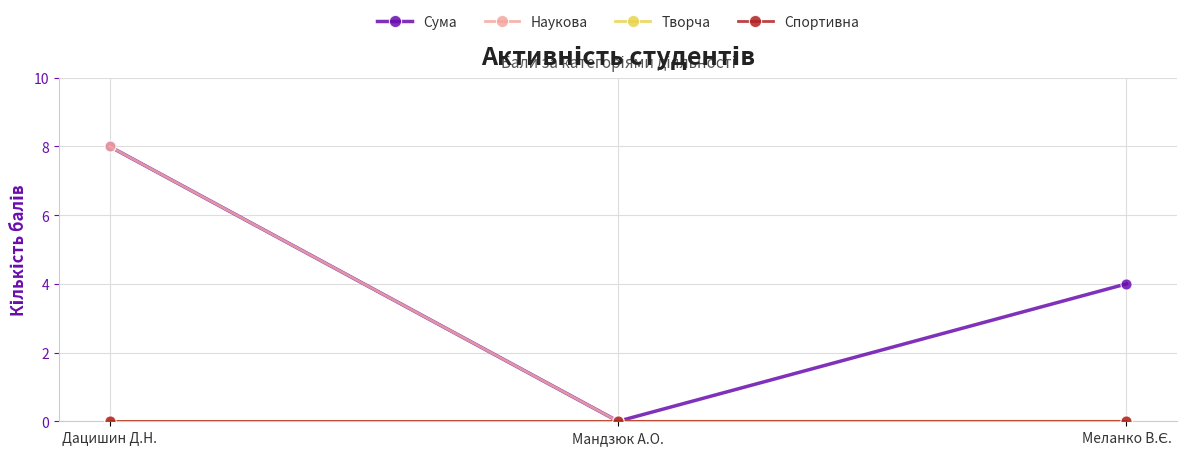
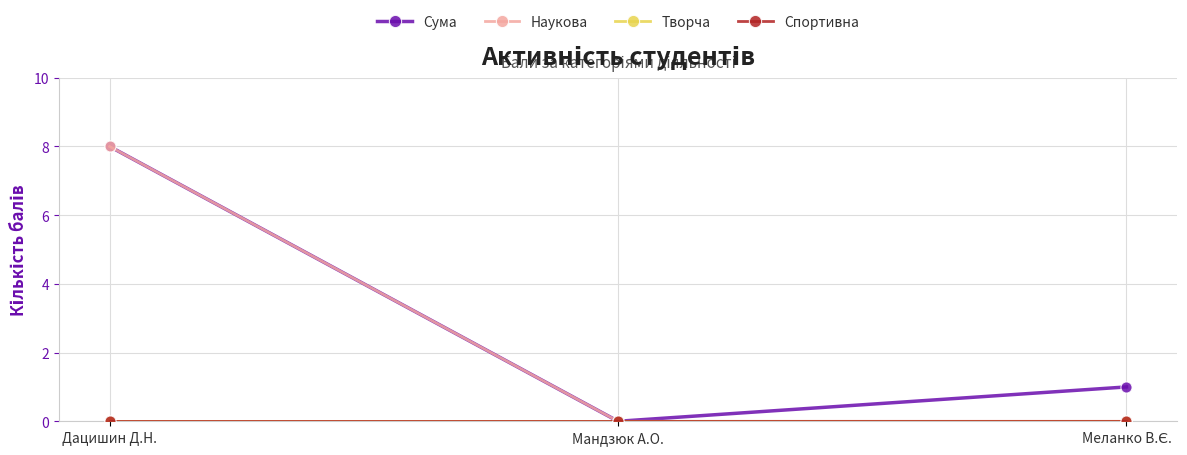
  {
    "Сума": {
-     "Меланко В.Є.": 4
+     "Меланко В.Є.": 1
    },
    "Спортивна": {
      "Дацишин Д.Н.": 0
    }
  }
